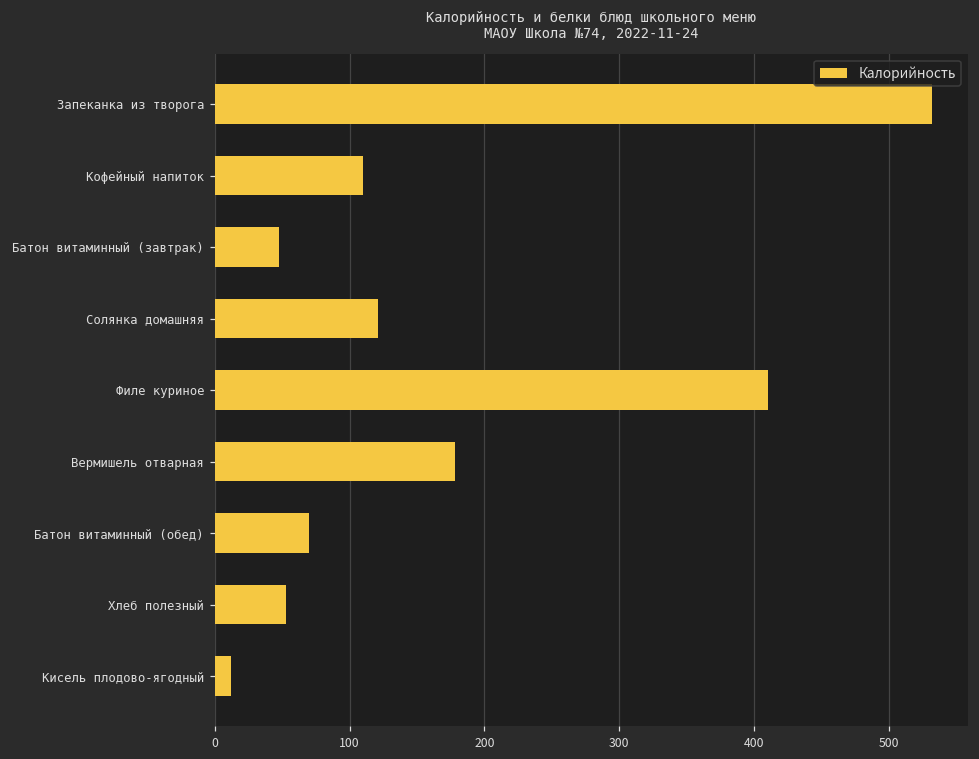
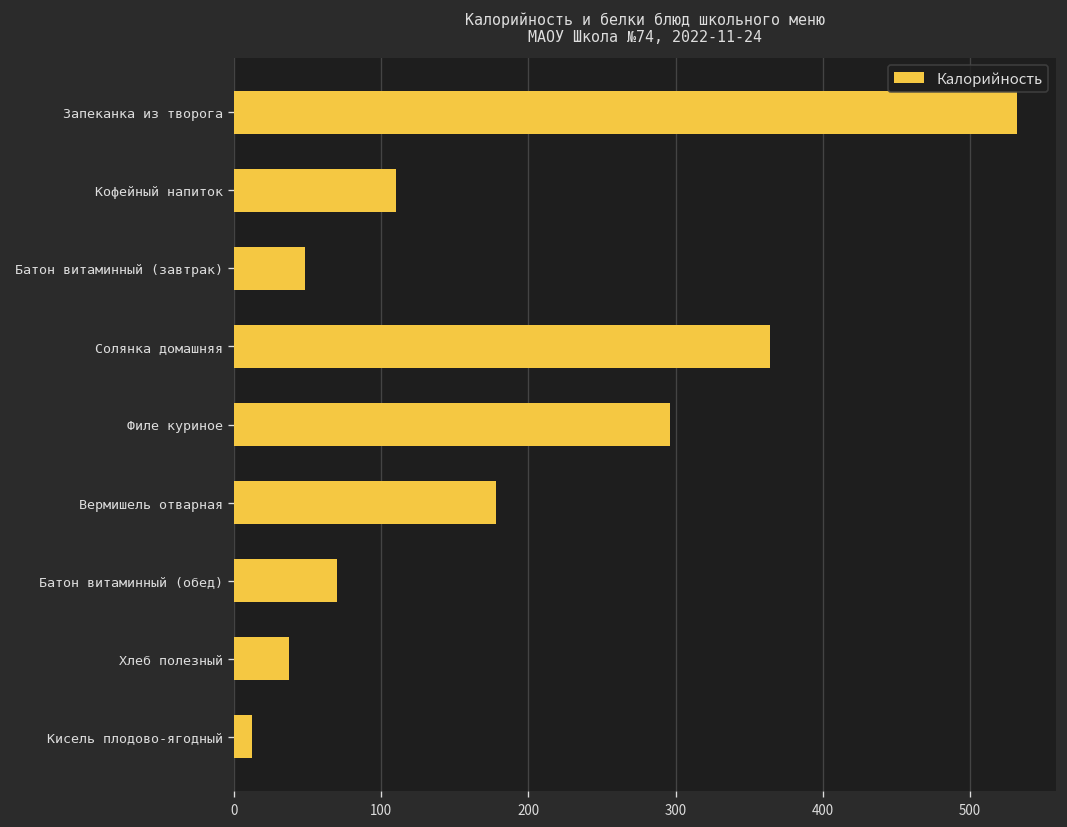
  {
    "Запеканка из творога": 532,
    "Кофейный напиток": 110,
    "Батон витаминный (завтрак)": 48,
-   "Солянка домашняя": 121,
-   "Филе куриное": 410,
+   "Солянка домашняя": 364,
+   "Филе куриное": 296,
    "Вермишель отварная": 178,
    "Батон витаминный (обед)": 70,
-   "Хлеб полезный": 53,
+   "Хлеб полезный": 37,
    "Кисель плодово-ягодный": 12
  }
